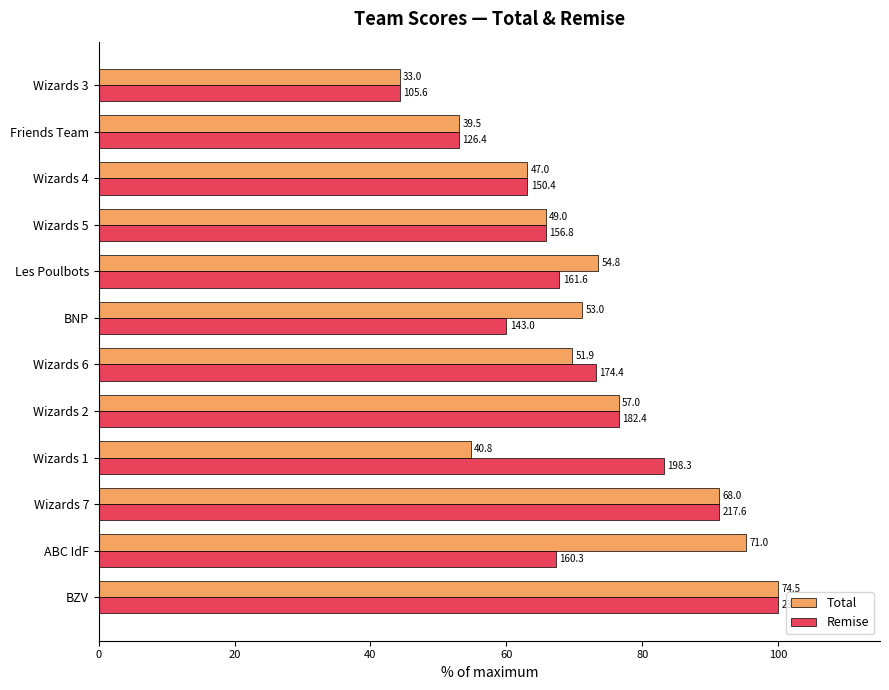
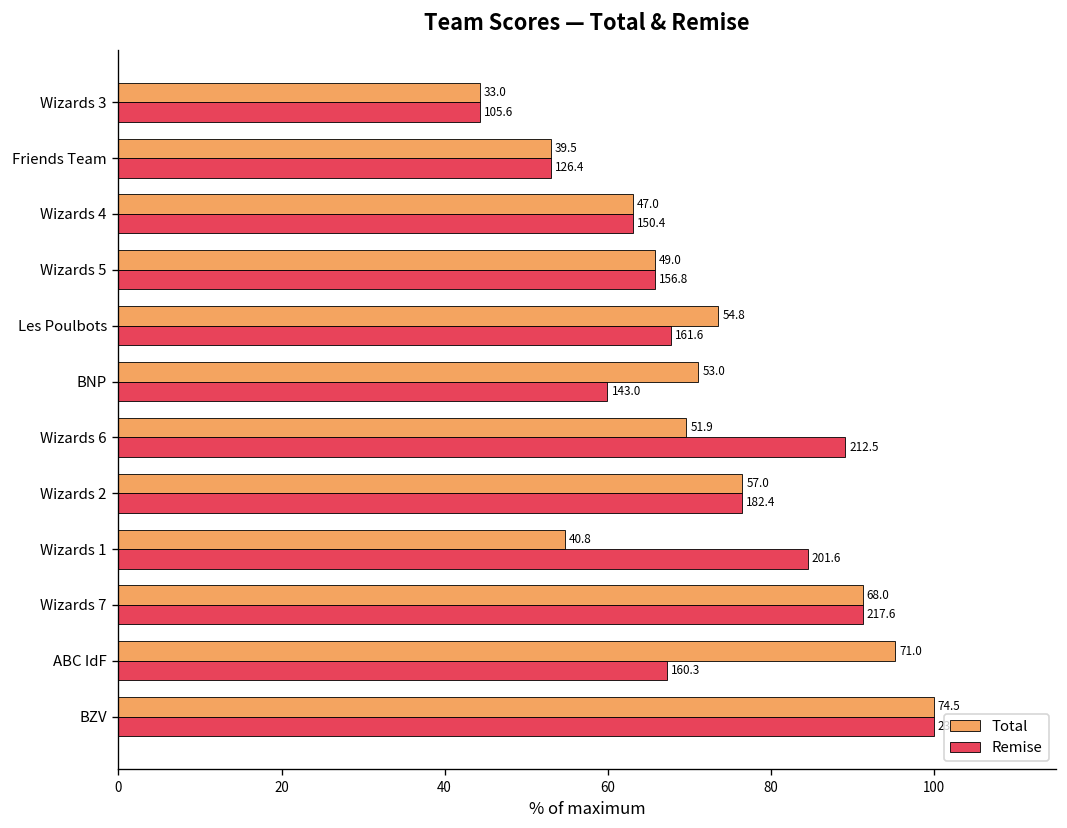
  {
    "Remise": {
-     "Wizards 6": 174.4,
-     "Wizards 1": 198.3
+     "Wizards 6": 212.5,
+     "Wizards 1": 201.6
    }
  }
